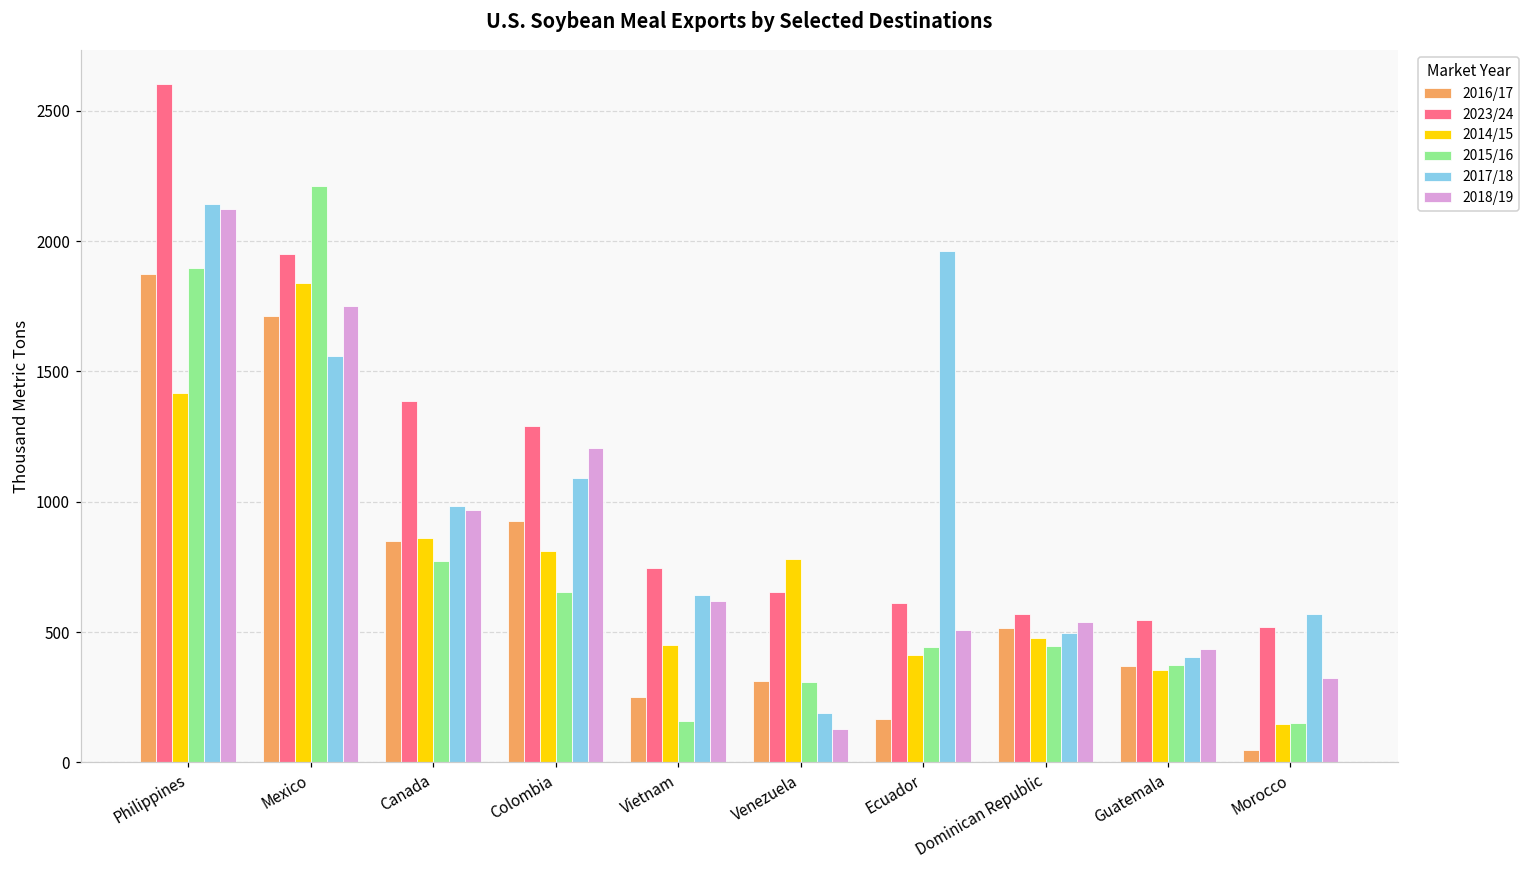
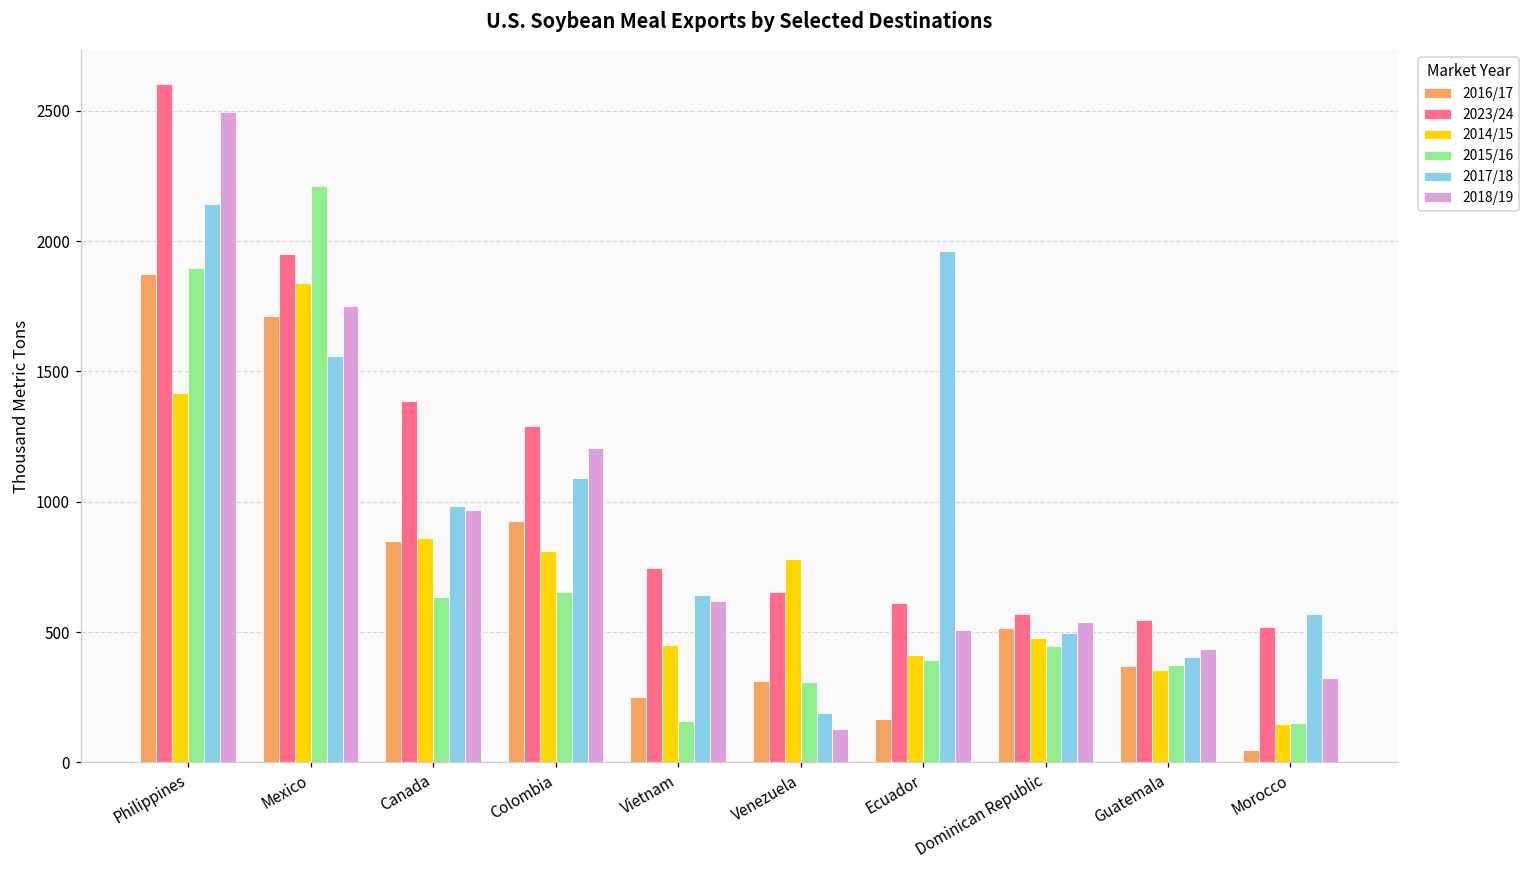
  {
    "2016/17": {
      "Philippines": 1880,
      "Mexico": 1710,
      "Canada": 850,
      "Colombia": 930,
      "Vietnam": 250,
      "Venezuela": 310,
      "Ecuador": 170,
      "Dominican Republic": 520,
      "Guatemala": 370,
      "Morocco": 50
    },
    "2023/24": {
      "Philippines": 2600,
      "Mexico": 1950,
      "Canada": 1390,
      "Colombia": 1290,
      "Vietnam": 740,
      "Venezuela": 650,
      "Ecuador": 610,
      "Dominican Republic": 570,
      "Guatemala": 550,
      "Morocco": 520
    },
    "2014/15": {
      "Philippines": 1420,
      "Mexico": 1840,
      "Canada": 860,
      "Colombia": 810,
      "Vietnam": 450,
      "Venezuela": 780,
      "Ecuador": 410,
      "Dominican Republic": 480,
      "Guatemala": 350,
      "Morocco": 150
    },
    "2015/16": {
      "Philippines": 1900,
      "Mexico": 2210,
-     "Canada": 770,
+     "Canada": 630,
      "Colombia": 650,
      "Vietnam": 160,
      "Venezuela": 310,
-     "Ecuador": 440,
+     "Ecuador": 390,
      "Dominican Republic": 440,
      "Guatemala": 370,
      "Morocco": 150
    },
    "2017/18": {
      "Philippines": 2140,
      "Mexico": 1560,
      "Canada": 980,
      "Colombia": 1090,
      "Vietnam": 640,
      "Venezuela": 190,
      "Ecuador": 1960,
      "Dominican Republic": 500,
      "Guatemala": 400,
      "Morocco": 570
    },
    "2018/19": {
-     "Philippines": 2120,
+     "Philippines": 2500,
      "Mexico": 1750,
      "Canada": 970,
      "Colombia": 1210,
      "Vietnam": 620,
      "Venezuela": 130,
      "Ecuador": 510,
      "Dominican Republic": 540,
      "Guatemala": 430,
      "Morocco": 320
    }
  }
